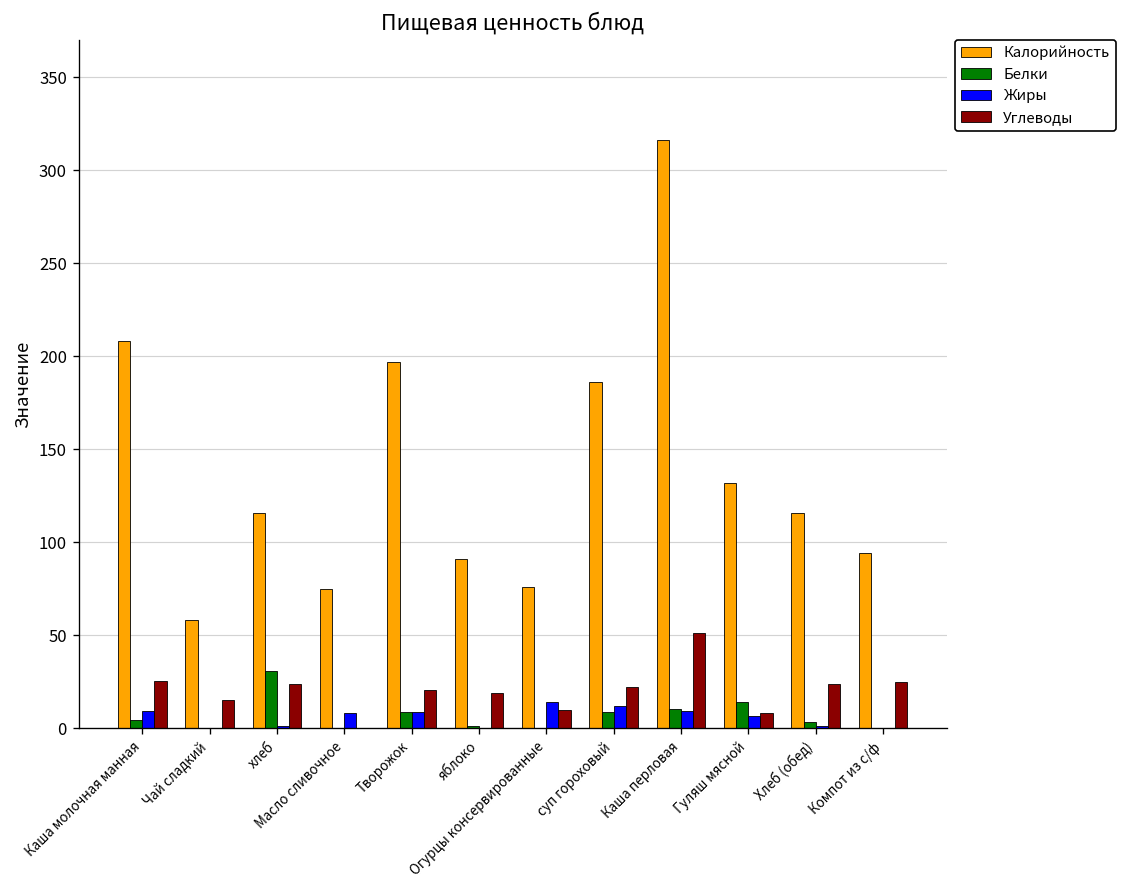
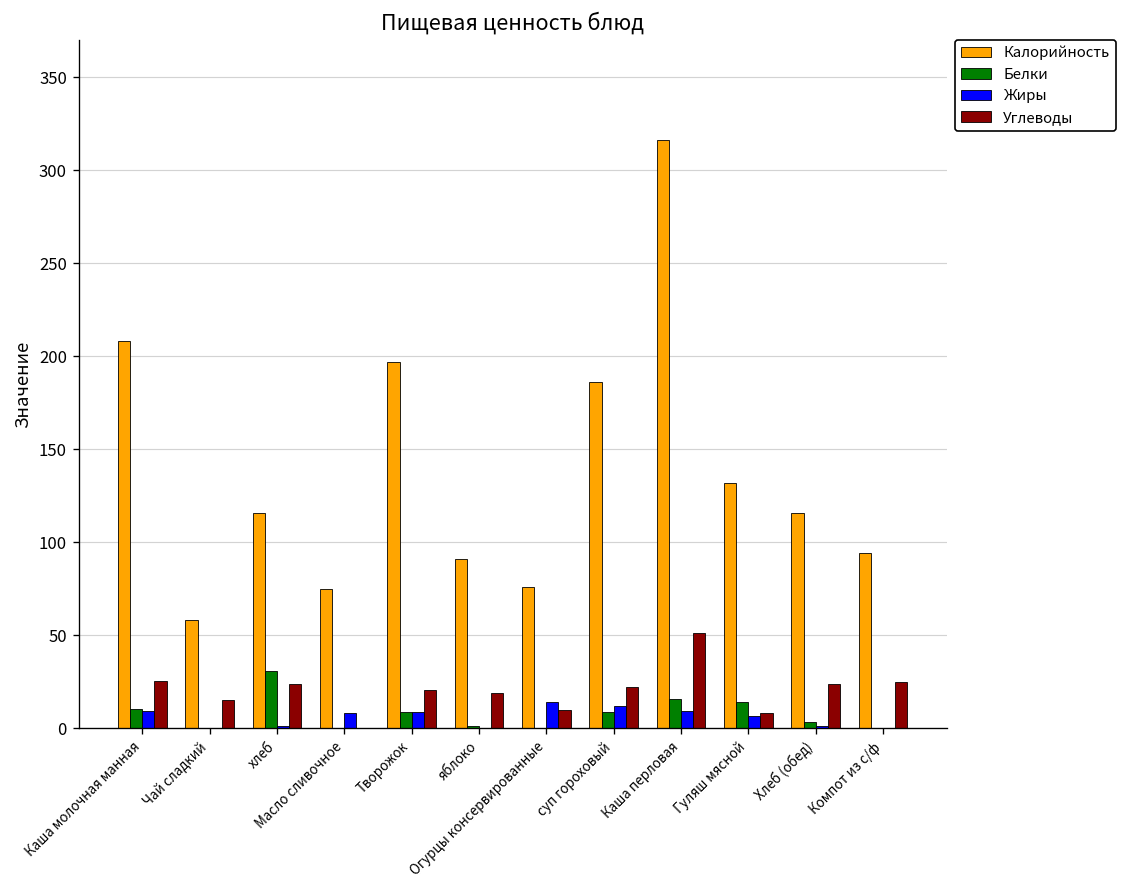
  {
    "Калорийность": {
      "Каша молочная манная": 208,
      "Чай сладкий": 58,
      "хлеб": 116,
      "Масло сливочное": 75,
      "Творожок": 197,
      "яблоко": 91,
      "Огурцы консервированные": 76,
      "суп гороховый": 186,
      "Каша перловая": 316,
      "Гуляш мясной": 132,
      "Хлеб (обед)": 116,
      "Компот из с/ф": 94
    },
    "Белки": {
-     "Каша молочная манная": 4,
+     "Каша молочная манная": 11,
      "хлеб": 31,
      "Творожок": 9,
      "Огурцы консервированные": 0,
      "суп гороховый": 9,
-     "Каша перловая": 10,
+     "Каша перловая": 16,
      "Гуляш мясной": 14,
      "Хлеб (обед)": 3
    },
    "Жиры": {
      "Каша молочная манная": 9,
      "Чай сладкий": 0,
      "Масло сливочное": 8,
      "Творожок": 9,
      "Огурцы консервированные": 14,
      "суп гороховый": 12,
      "Каша перловая": 9,
      "Гуляш мясной": 7,
      "Компот из с/ф": 0
    },
    "Углеводы": {
      "Каша молочная манная": 25,
      "Чай сладкий": 15,
      "хлеб": 24,
      "Творожок": 20,
      "яблоко": 19,
      "Огурцы консервированные": 10,
      "суп гороховый": 22,
      "Каша перловая": 51,
      "Гуляш мясной": 8,
      "Хлеб (обед)": 24,
      "Компот из с/ф": 25
    }
  }
